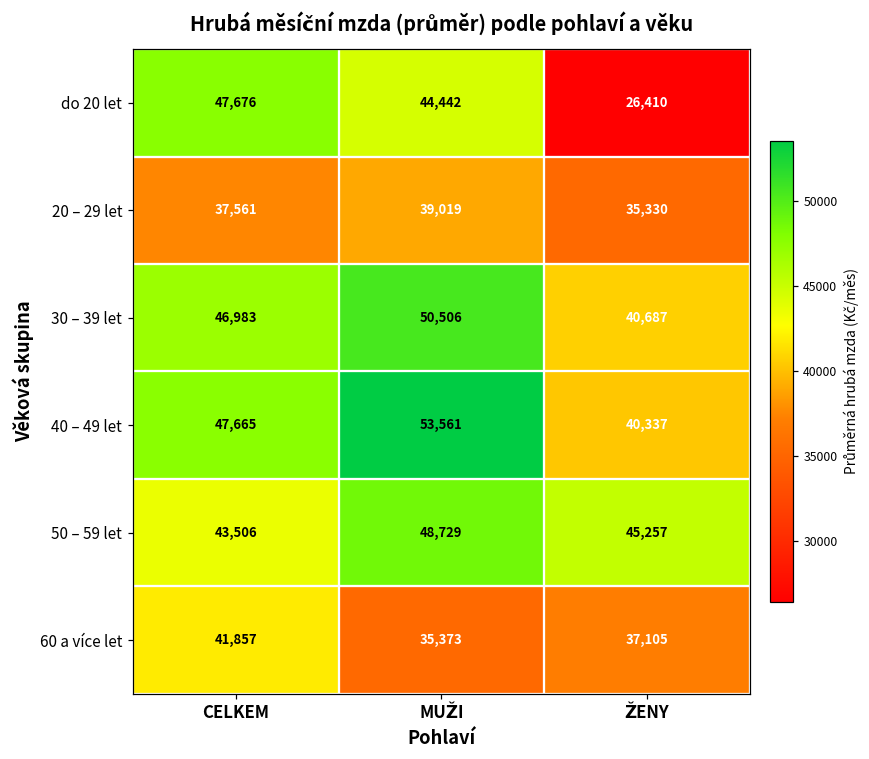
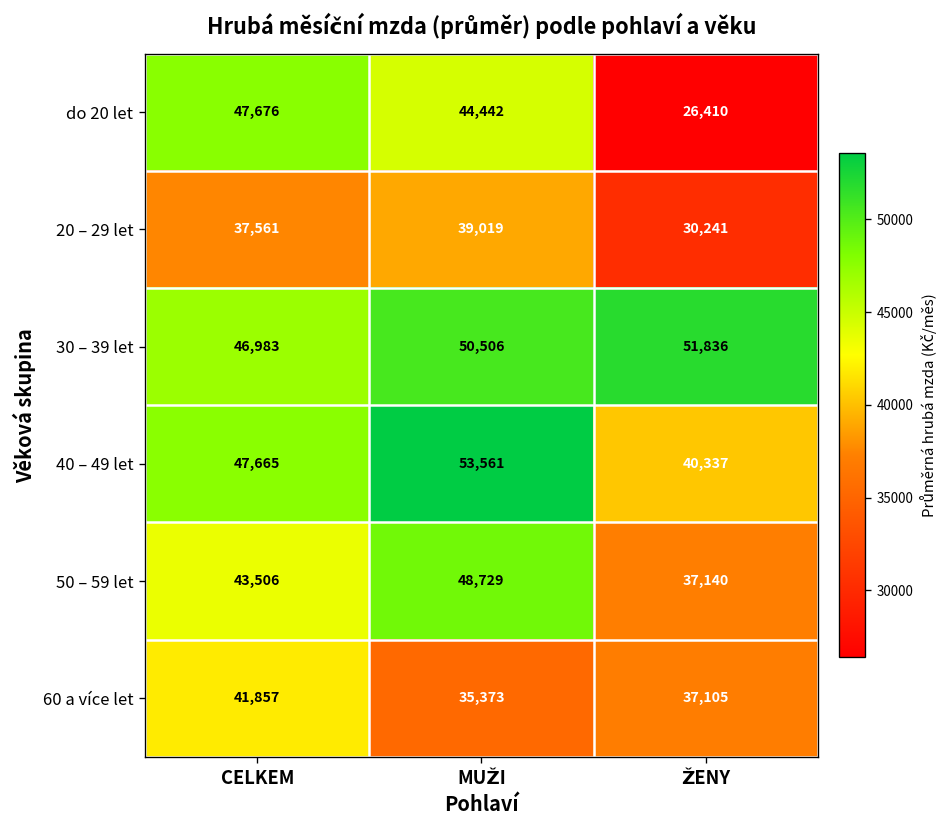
  {
    "do 20 let": {
      "CELKEM": "47,676",
      "MUŽI": "44,442",
      "ŽENY": "26,410"
    },
    "20 – 29 let": {
      "CELKEM": "37,561",
      "MUŽI": "39,019",
-     "ŽENY": "35,330"
+     "ŽENY": "30,241"
    },
    "30 – 39 let": {
      "CELKEM": "46,983",
      "MUŽI": "50,506",
-     "ŽENY": "40,687"
+     "ŽENY": "51,836"
    },
    "40 – 49 let": {
      "CELKEM": "47,665",
      "MUŽI": "53,561",
      "ŽENY": "40,337"
    },
    "50 – 59 let": {
      "CELKEM": "43,506",
      "MUŽI": "48,729",
-     "ŽENY": "45,257"
+     "ŽENY": "37,140"
    },
    "60 a více let": {
      "CELKEM": "41,857",
      "MUŽI": "35,373",
      "ŽENY": "37,105"
    }
  }
